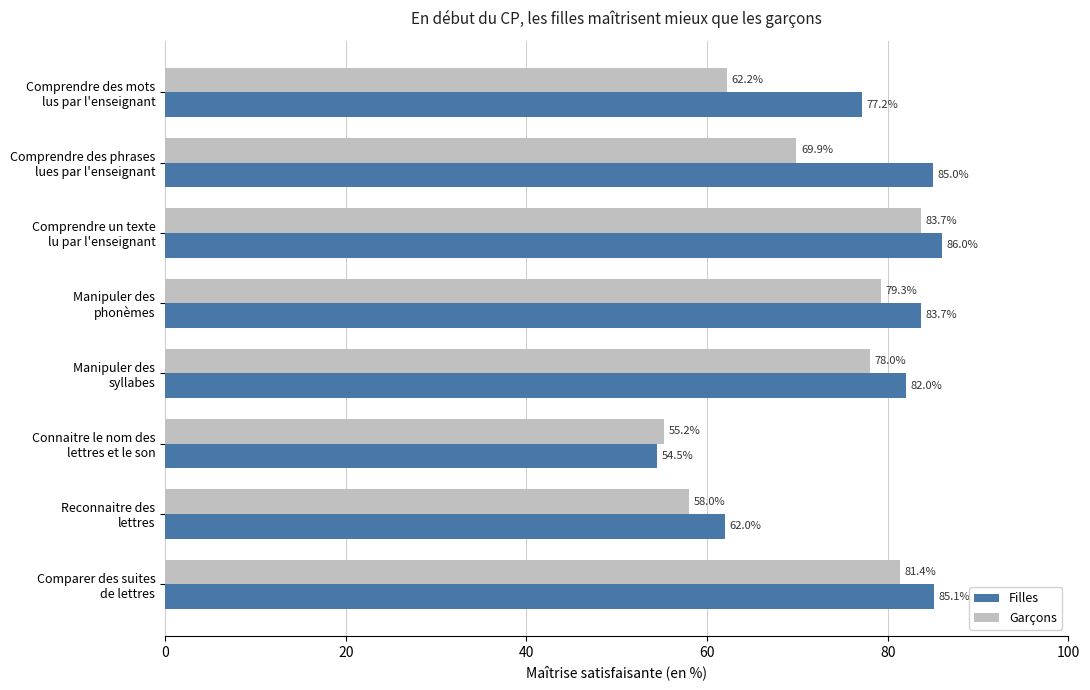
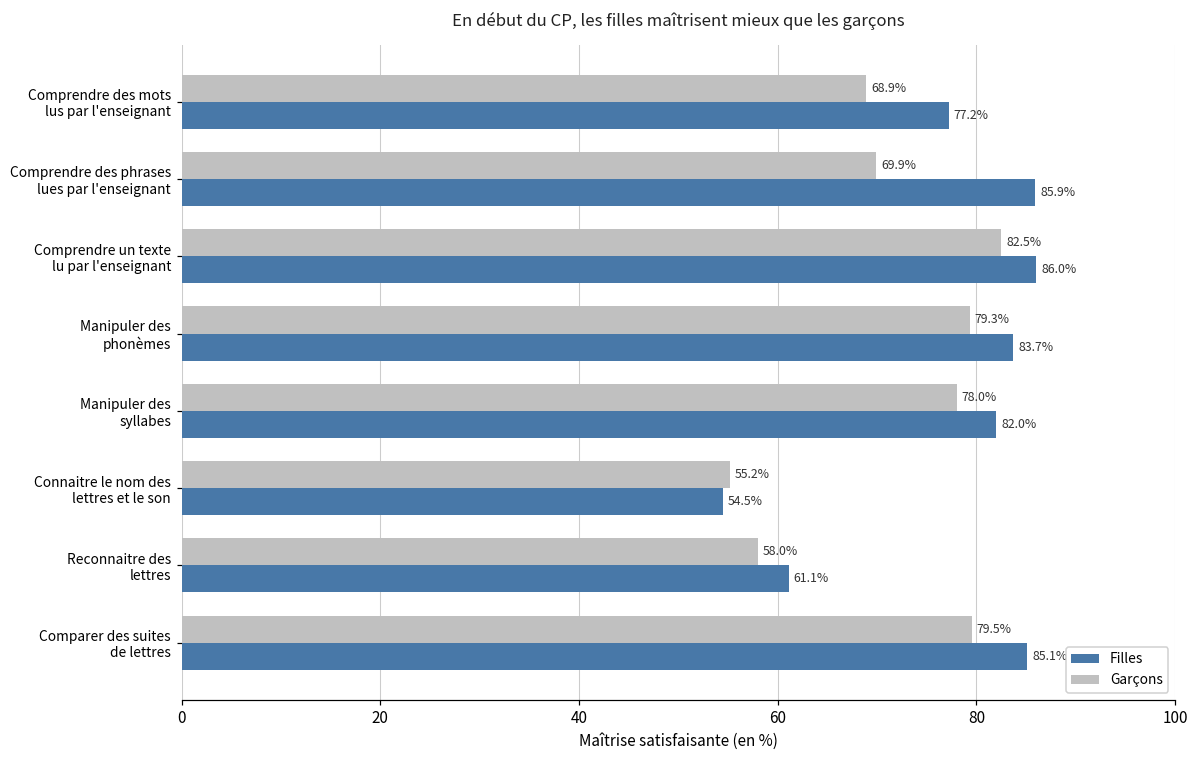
  {
    "Filles": {
      "Comprendre des mots lus par l'enseignant": "77.2%",
-     "Comprendre des phrases lues par l'enseignant": "85.0%",
+     "Comprendre des phrases lues par l'enseignant": "85.9%",
      "Comprendre un texte lu par l'enseignant": "86.0%",
      "Manipuler des phonèmes": "83.7%",
      "Manipuler des syllabes": "82.0%",
      "Connaitre le nom des lettres et le son": "54.5%",
-     "Reconnaitre des lettres": "62.0%"
+     "Reconnaitre des lettres": "61.1%"
    },
    "Garçons": {
-     "Comprendre des mots lus par l'enseignant": "62.2%",
+     "Comprendre des mots lus par l'enseignant": "68.9%",
      "Comprendre des phrases lues par l'enseignant": "69.9%",
-     "Comprendre un texte lu par l'enseignant": "83.7%",
+     "Comprendre un texte lu par l'enseignant": "82.5%",
      "Manipuler des phonèmes": "79.3%",
      "Manipuler des syllabes": "78.0%",
      "Connaitre le nom des lettres et le son": "55.2%",
      "Reconnaitre des lettres": "58.0%",
-     "Comparer des suites de lettres": "81.4%"
+     "Comparer des suites de lettres": "79.5%"
    }
  }
